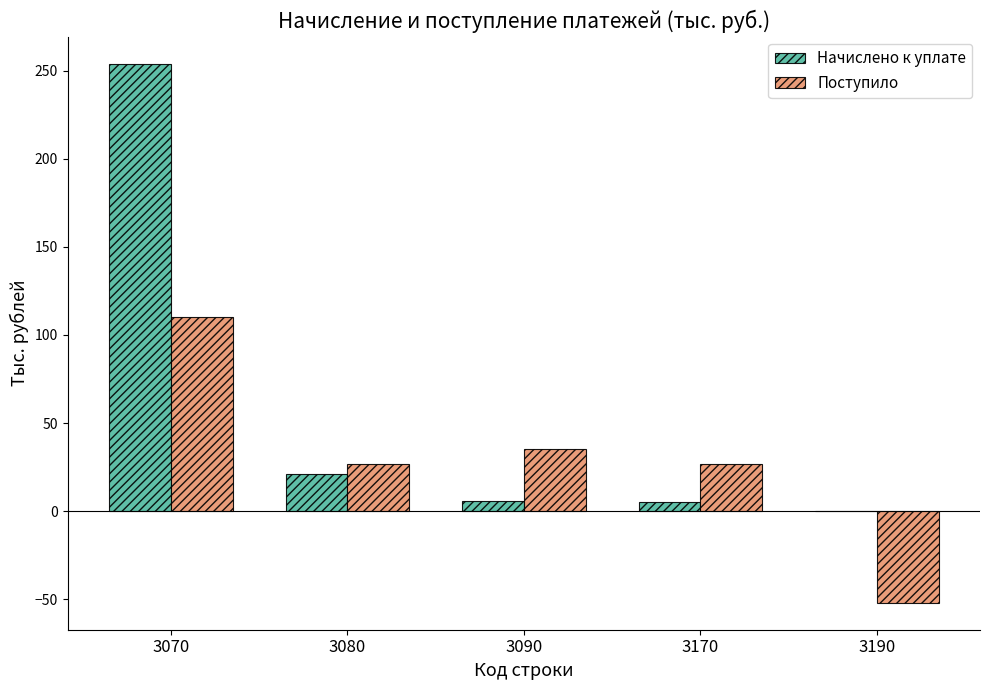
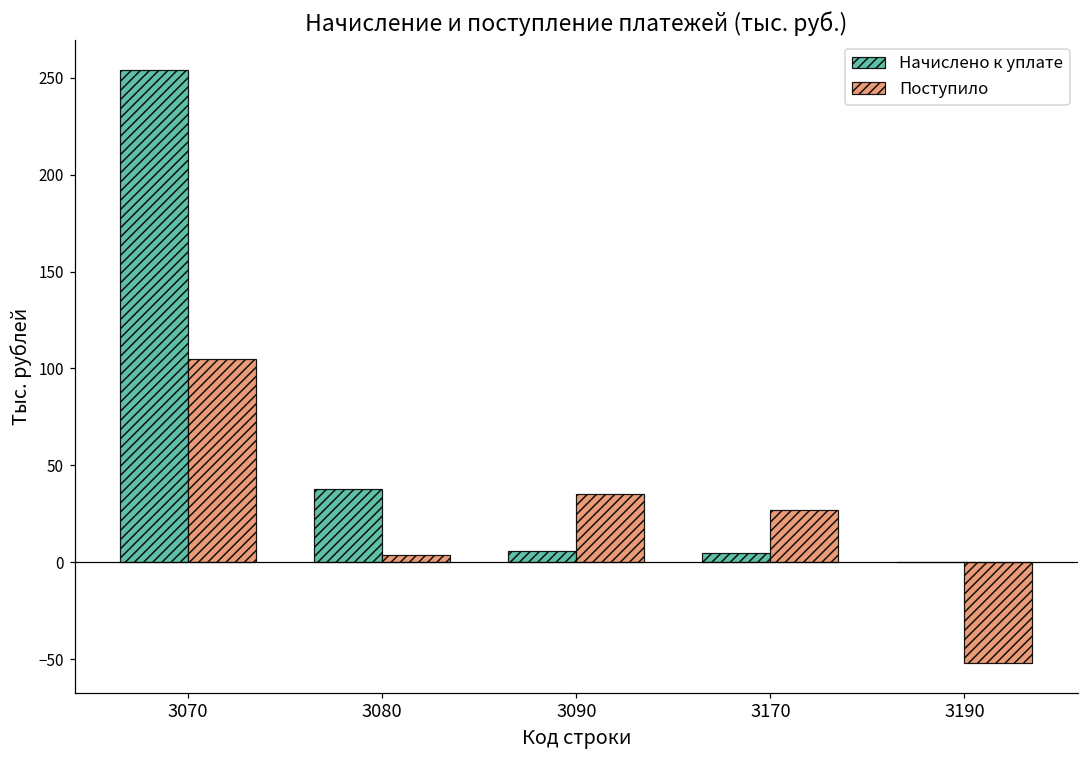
  {
    "Начислено к уплате": {
      "3070": 254,
-     "3080": 21,
+     "3080": 38,
      "3090": 6,
      "3170": 5,
      "3190": 0
    },
    "Поступило": {
-     "3070": 110,
-     "3080": 27,
+     "3070": 105,
+     "3080": 4,
      "3090": 35,
      "3170": 27,
      "3190": -52
    }
  }
